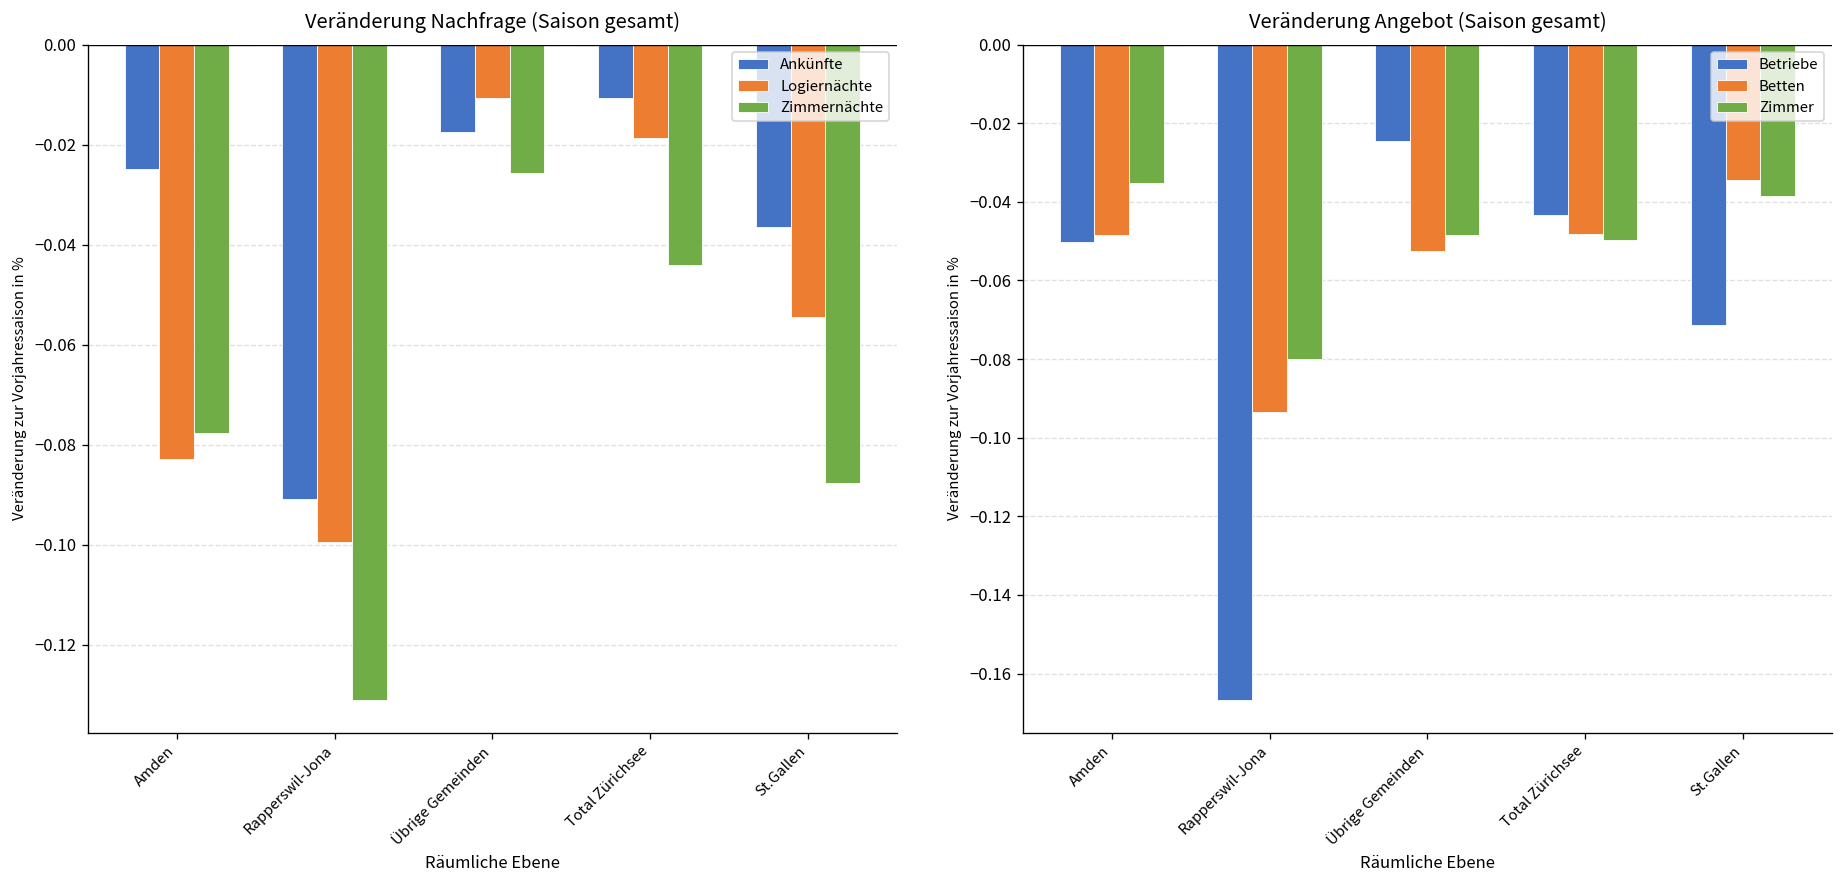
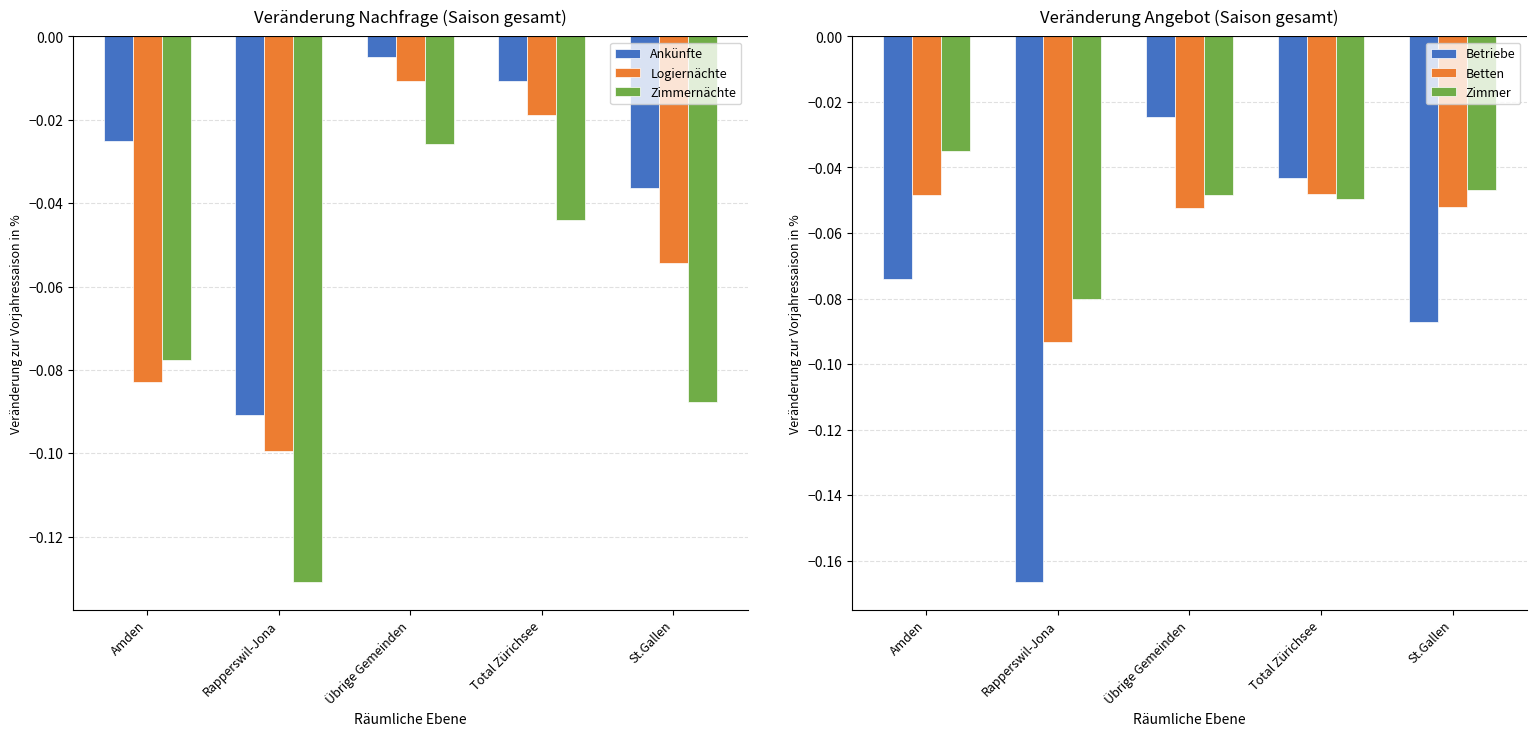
  {
    "Veränderung Nachfrage (Saison gesamt)": {
      "Ankünfte": {
        "Amden": -0.025,
        "Rapperswil-Jona": -0.091,
-       "Übrige Gemeinden": -0.017,
+       "Übrige Gemeinden": -0.005,
        "Total Zürichsee": -0.011,
        "St.Gallen": -0.036
      },
      "Logiernächte": {
        "Amden": -0.083,
        "Rapperswil-Jona": -0.099,
        "Übrige Gemeinden": -0.011,
        "Total Zürichsee": -0.019,
        "St.Gallen": -0.054
      },
      "Zimmernächte": {
        "Amden": -0.078,
        "Rapperswil-Jona": -0.131,
        "Übrige Gemeinden": -0.026,
        "Total Zürichsee": -0.044,
        "St.Gallen": -0.088
      }
    },
    "Veränderung Angebot (Saison gesamt)": {
      "Betriebe": {
-       "Amden": -0.050,
+       "Amden": -0.074,
        "Rapperswil-Jona": -0.167,
        "Übrige Gemeinden": -0.025,
        "Total Zürichsee": -0.043,
-       "St.Gallen": -0.071
+       "St.Gallen": -0.087
      },
      "Betten": {
        "Amden": -0.049,
        "Rapperswil-Jona": -0.093,
        "Übrige Gemeinden": -0.052,
        "Total Zürichsee": -0.048,
-       "St.Gallen": -0.034
+       "St.Gallen": -0.052
      },
      "Zimmer": {
        "Amden": -0.035,
        "Rapperswil-Jona": -0.080,
        "Übrige Gemeinden": -0.049,
        "Total Zürichsee": -0.050,
-       "St.Gallen": -0.039
+       "St.Gallen": -0.047
      }
    }
  }
